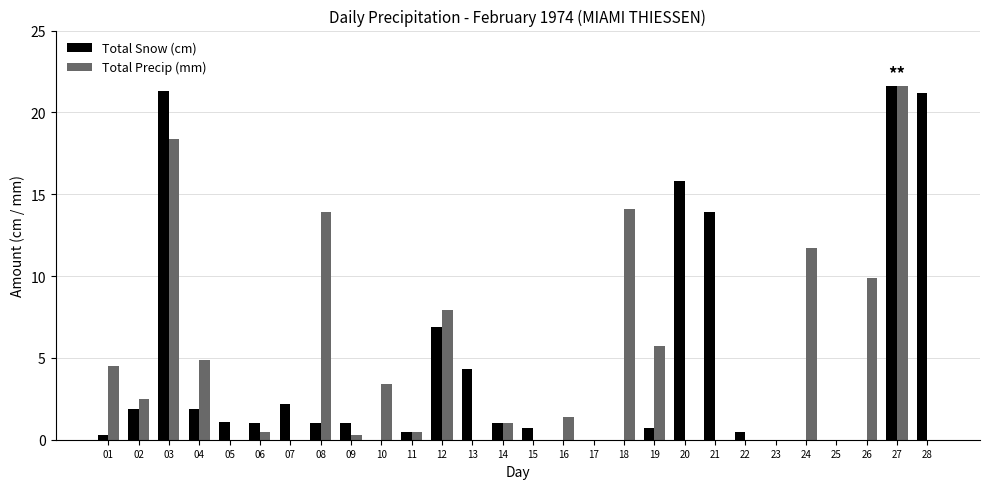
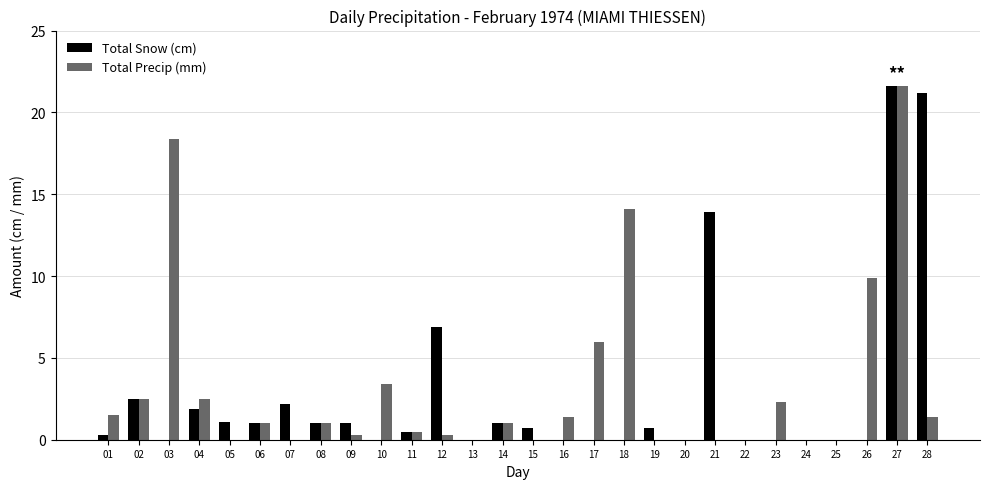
  {
    "Total Snow (cm)": {
      "01": 0.3,
-     "02": 1.9,
-     "03": 21.3,
+     "02": 2.5,
+     "03": 0.0,
      "04": 1.9,
      "05": 1.1,
      "06": 1.0,
      "07": 2.2,
      "08": 1.0,
      "09": 1.0,
      "10": 0.0,
      "11": 0.5,
      "12": 6.9,
-     "13": 4.3,
+     "13": 0.0,
      "14": 1.0,
      "15": 0.7,
      "16": 0.0,
      "17": 0.0,
      "18": 0.0,
      "19": 0.7,
-     "20": 15.8,
+     "20": 0.0,
      "21": 13.9,
-     "22": 0.5,
+     "22": 0.0,
      "23": 0.0,
      "24": 0.0,
      "25": 0.0,
      "26": 0.0,
      "27": 21.6,
      "28": 21.2
    },
    "Total Precip (mm)": {
-     "01": 4.5,
+     "01": 1.5,
      "02": 2.5,
      "03": 18.4,
-     "04": 4.9,
+     "04": 2.5,
      "05": 0.0,
-     "06": 0.5,
+     "06": 1.0,
      "07": 0.0,
-     "08": 13.9,
+     "08": 1.0,
      "09": 0.3,
      "10": 3.4,
      "11": 0.5,
-     "12": 7.9,
+     "12": 0.3,
      "13": 0.0,
      "14": 1.0,
      "15": 0.0,
      "16": 1.4,
-     "17": 0,
+     "17": 6,
      "18": 14.1,
-     "19": 5.7,
+     "19": 0.0,
      "20": 0.0,
      "21": 0.0,
      "22": 0.0,
-     "23": 0.0,
-     "24": 11.7,
+     "23": 2.3,
+     "24": 0.0,
      "25": 0.0,
      "26": 9.9,
      "27": 21.6,
-     "28": 0.0
+     "28": 1.4
    }
  }
